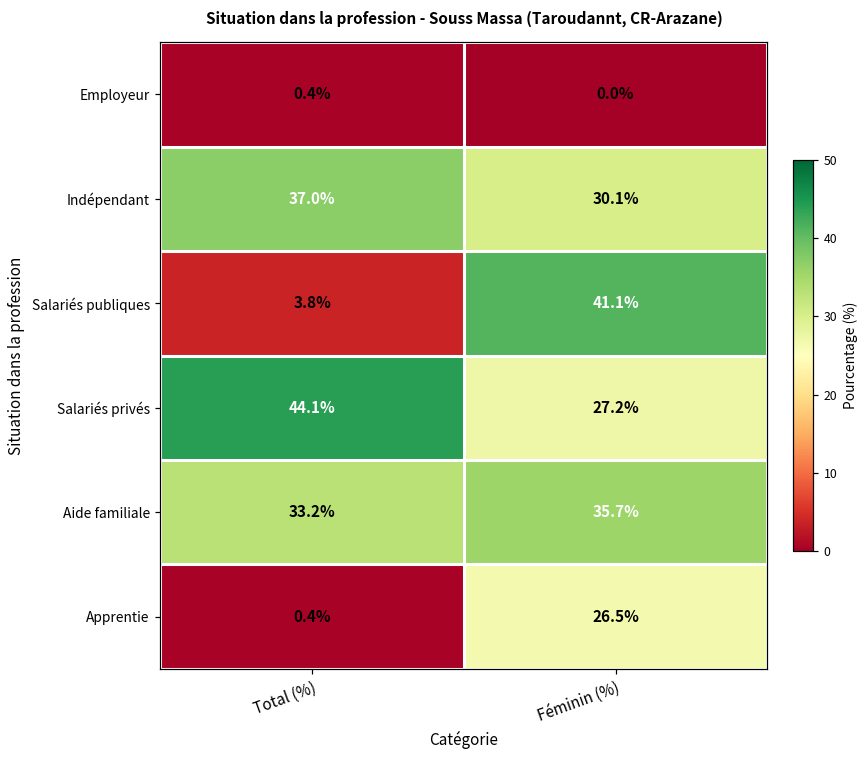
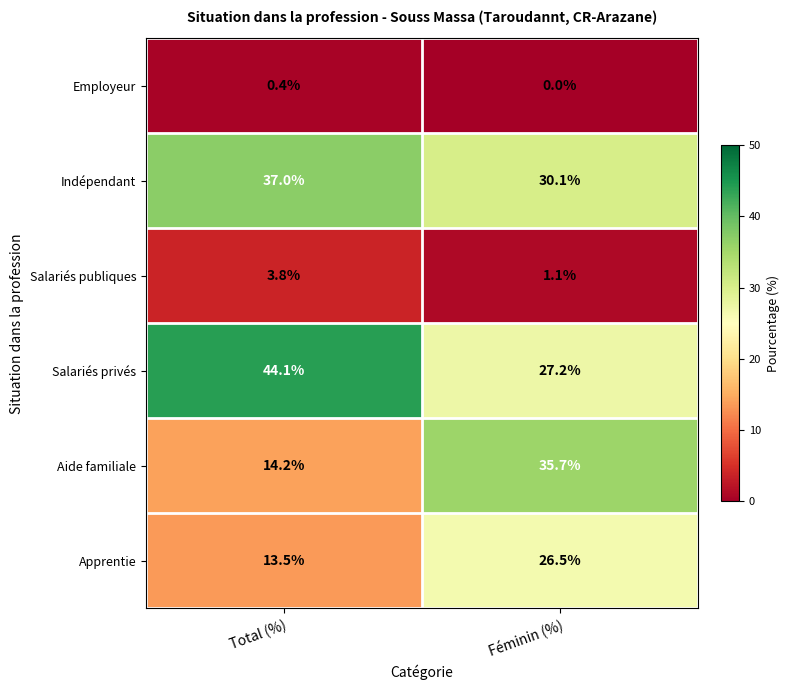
  {
    "Employeur": {
      "Total (%)": "0.4%",
      "Féminin (%)": "0.0%"
    },
    "Indépendant": {
      "Total (%)": "37.0%",
      "Féminin (%)": "30.1%"
    },
    "Salariés publiques": {
      "Total (%)": "3.8%",
-     "Féminin (%)": "41.1%"
+     "Féminin (%)": "1.1%"
    },
    "Salariés privés": {
      "Total (%)": "44.1%",
      "Féminin (%)": "27.2%"
    },
    "Aide familiale": {
-     "Total (%)": "33.2%",
+     "Total (%)": "14.2%",
      "Féminin (%)": "35.7%"
    },
    "Apprentie": {
-     "Total (%)": "0.4%",
+     "Total (%)": "13.5%",
      "Féminin (%)": "26.5%"
    }
  }
